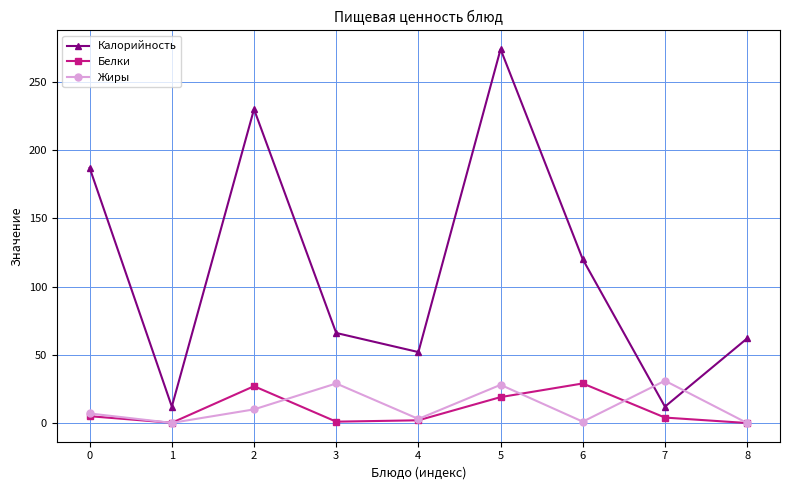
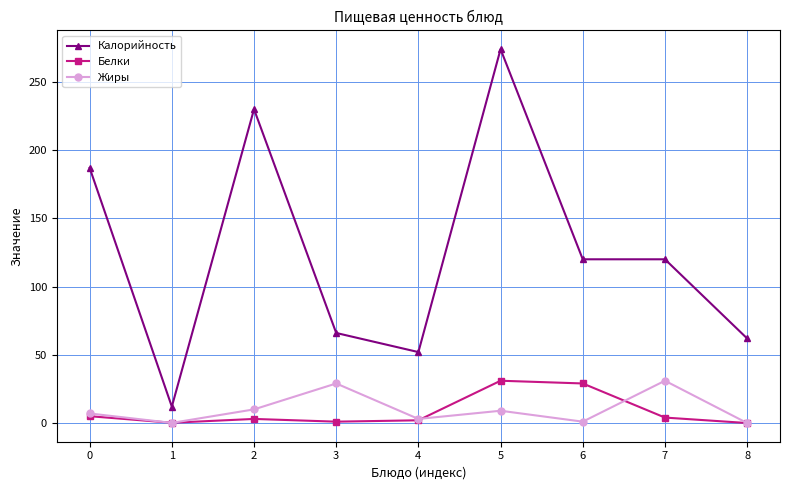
  {
    "Калорийность": {
      "0": 187,
      "1": 12,
      "2": 230,
      "3": 66,
      "4": 52,
      "5": 274,
      "6": 120,
-     "7": 12,
+     "7": 120,
      "8": 62
    },
    "Белки": {
      "0": 5,
-     "2": 27,
+     "2": 3,
      "3": 1,
-     "5": 19,
+     "5": 31,
      "6": 29,
      "7": 4
    },
    "Жиры": {
      "0": 7,
      "2": 10,
      "3": 29,
-     "5": 28,
+     "5": 9,
      "6": 1,
      "7": 31
    }
  }
